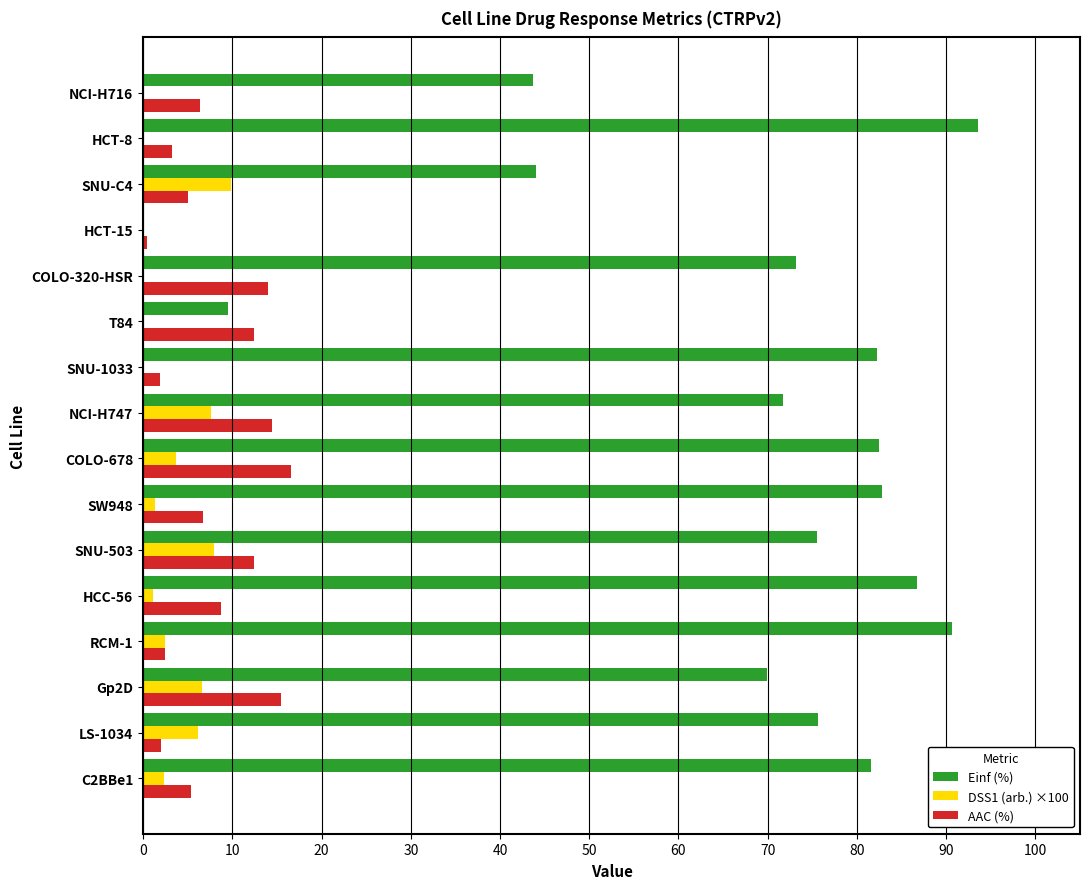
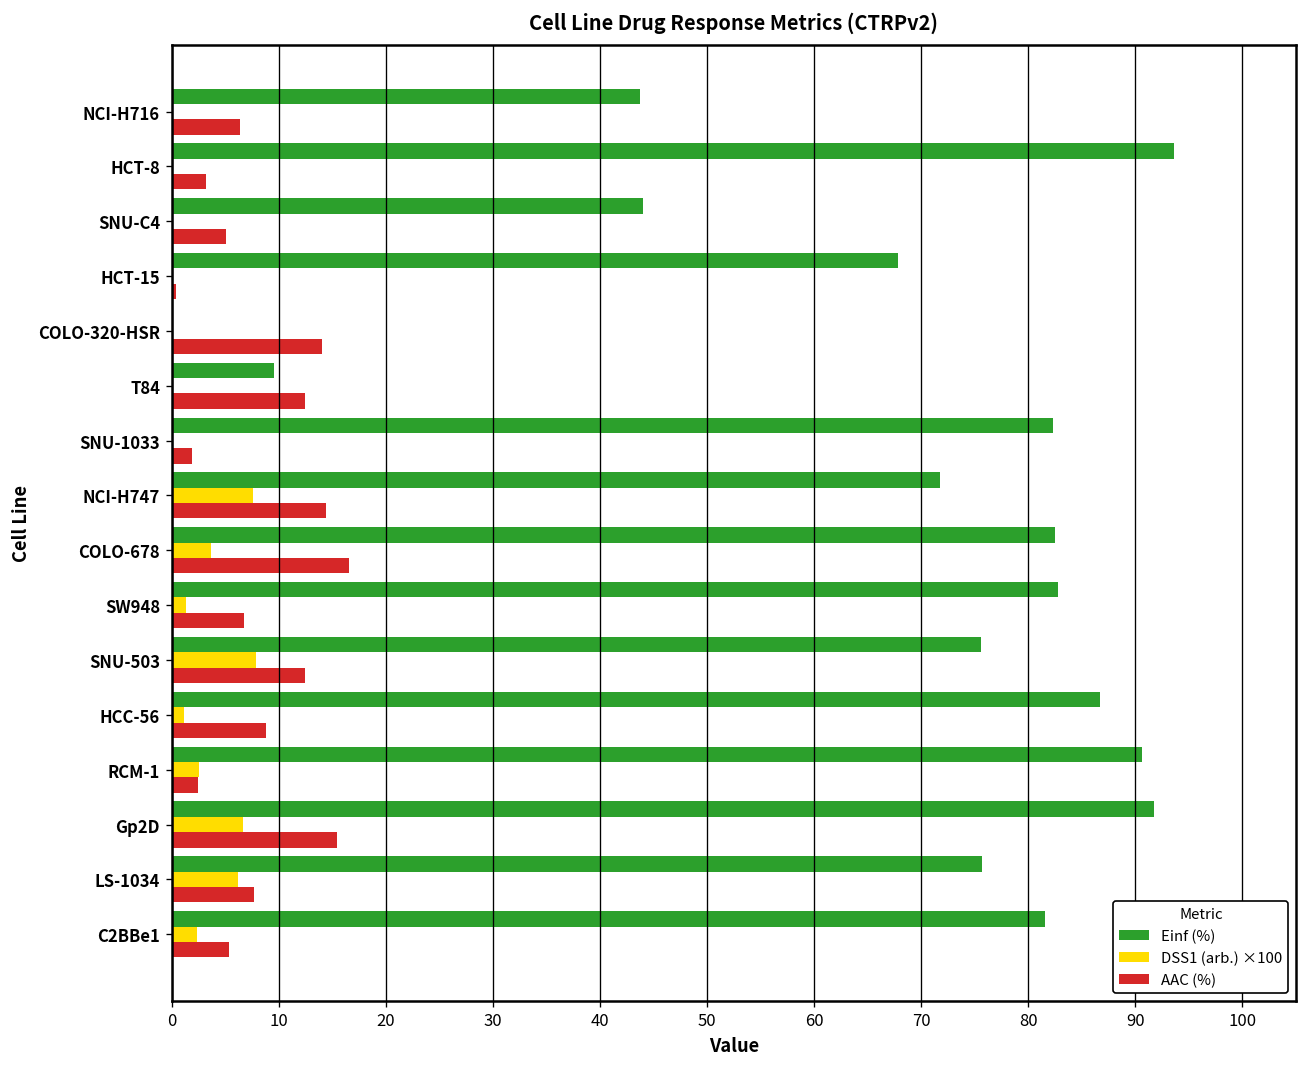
  {
    "Einf (%)": {
      "NCI-H716": 44,
      "HCT-8": 94,
      "SNU-C4": 44,
-     "HCT-15": 0,
-     "COLO-320-HSR": 73,
+     "HCT-15": 68,
+     "COLO-320-HSR": 0,
      "T84": 10,
      "SNU-1033": 82,
      "NCI-H747": 72,
      "COLO-678": 82,
      "SW948": 83,
      "SNU-503": 76,
      "HCC-56": 87,
      "RCM-1": 91,
-     "Gp2D": 70,
+     "Gp2D": 92,
      "LS-1034": 76,
      "C2BBe1": 82
    },
    "DSS1 (arb.) ×100": {
      "NCI-H716": 0,
      "HCT-8": 0,
-     "SNU-C4": 10,
+     "SNU-C4": 0,
      "HCT-15": 0,
      "COLO-320-HSR": 0,
      "T84": 0,
      "SNU-1033": 0,
      "NCI-H747": 8,
      "COLO-678": 4,
      "SW948": 1,
      "SNU-503": 8,
      "HCC-56": 1,
      "RCM-1": 3,
      "Gp2D": 7,
      "LS-1034": 6,
      "C2BBe1": 2
    },
    "AAC (%)": {
      "NCI-H716": 6,
      "HCT-8": 3,
      "SNU-C4": 5,
      "HCT-15": 0,
      "COLO-320-HSR": 14,
      "T84": 12,
      "SNU-1033": 2,
      "NCI-H747": 14,
      "COLO-678": 17,
      "SW948": 7,
      "SNU-503": 12,
      "HCC-56": 9,
      "RCM-1": 2,
      "Gp2D": 15,
-     "LS-1034": 2,
+     "LS-1034": 8,
      "C2BBe1": 5
    }
  }
